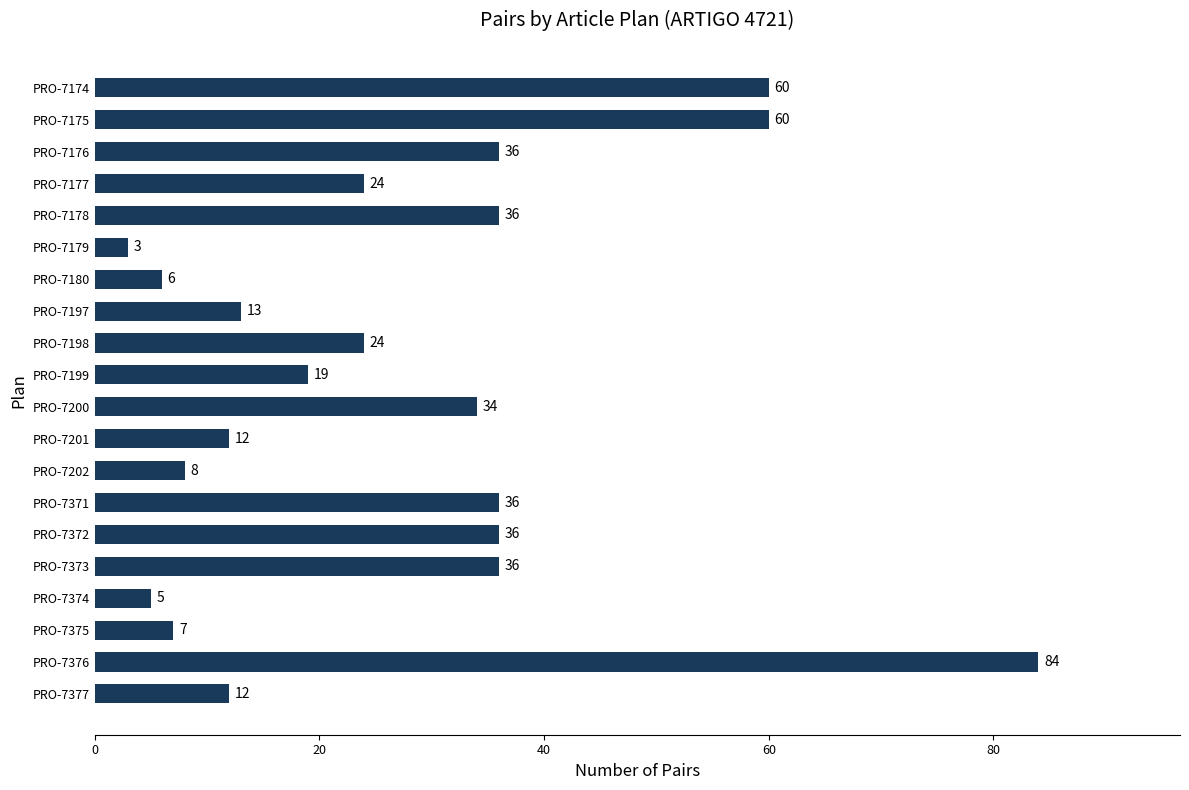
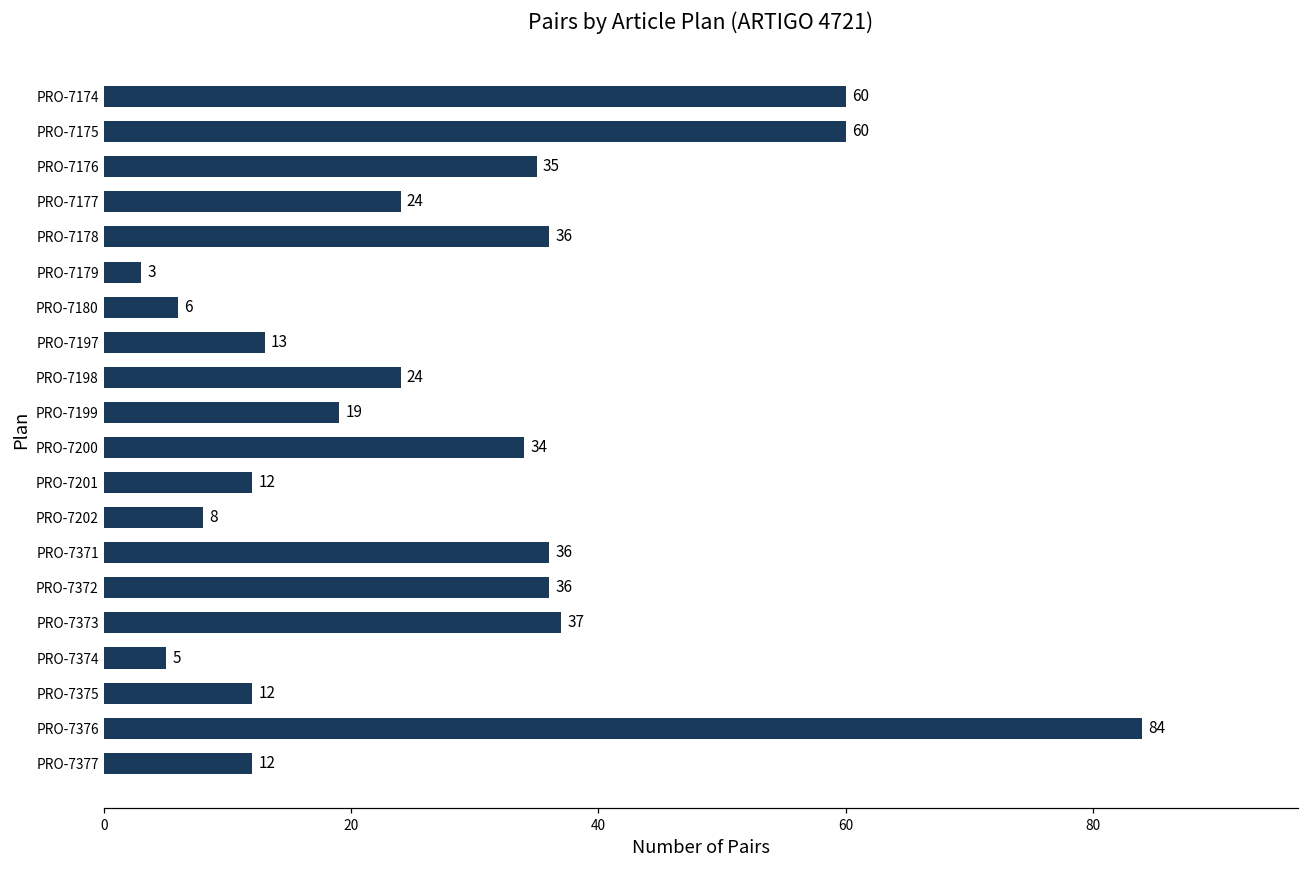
  {
    "PRO-7174": 60,
    "PRO-7175": 60,
-   "PRO-7176": 36,
+   "PRO-7176": 35,
    "PRO-7177": 24,
    "PRO-7178": 36,
    "PRO-7179": 3,
    "PRO-7180": 6,
    "PRO-7197": 13,
    "PRO-7198": 24,
    "PRO-7199": 19,
    "PRO-7200": 34,
    "PRO-7201": 12,
    "PRO-7202": 8,
    "PRO-7371": 36,
    "PRO-7372": 36,
-   "PRO-7373": 36,
+   "PRO-7373": 37,
    "PRO-7374": 5,
-   "PRO-7375": 7,
+   "PRO-7375": 12,
    "PRO-7376": 84,
    "PRO-7377": 12
  }
